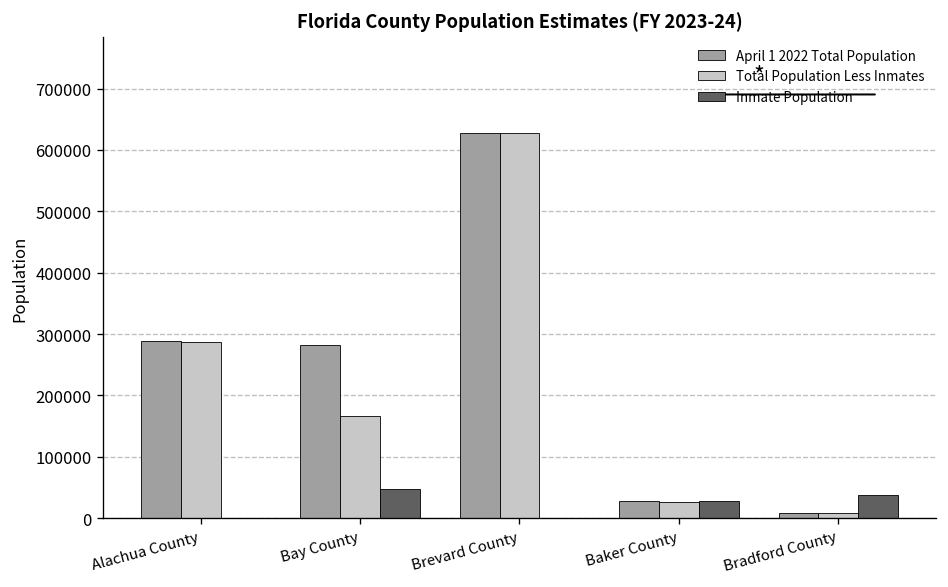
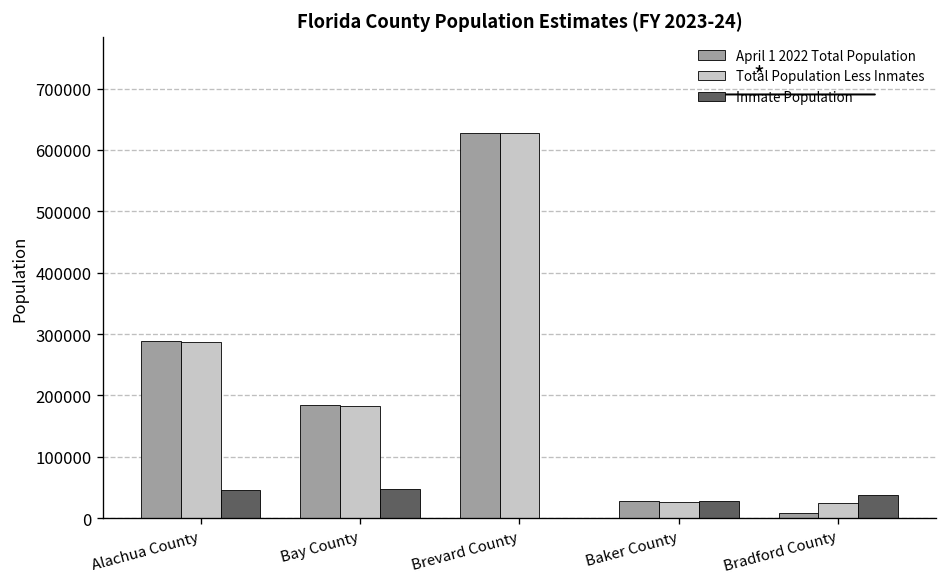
  {
    "April 1 2022 Total Population": {
      "Alachua County": 290000,
-     "Bay County": 280000,
+     "Bay County": 180000,
      "Brevard County": 630000,
      "Baker County": 30000,
      "Bradford County": 10000
    },
    "Total Population Less Inmates": {
      "Alachua County": 290000,
-     "Bay County": 170000,
+     "Bay County": 180000,
      "Brevard County": 630000,
      "Baker County": 30000,
-     "Bradford County": 10000
+     "Bradford County": 20000
    },
    "Inmate Population": {
-     "Alachua County": 0,
+     "Alachua County": 50000,
      "Bay County": 50000,
      "Baker County": 30000,
      "Bradford County": 40000
    }
  }
